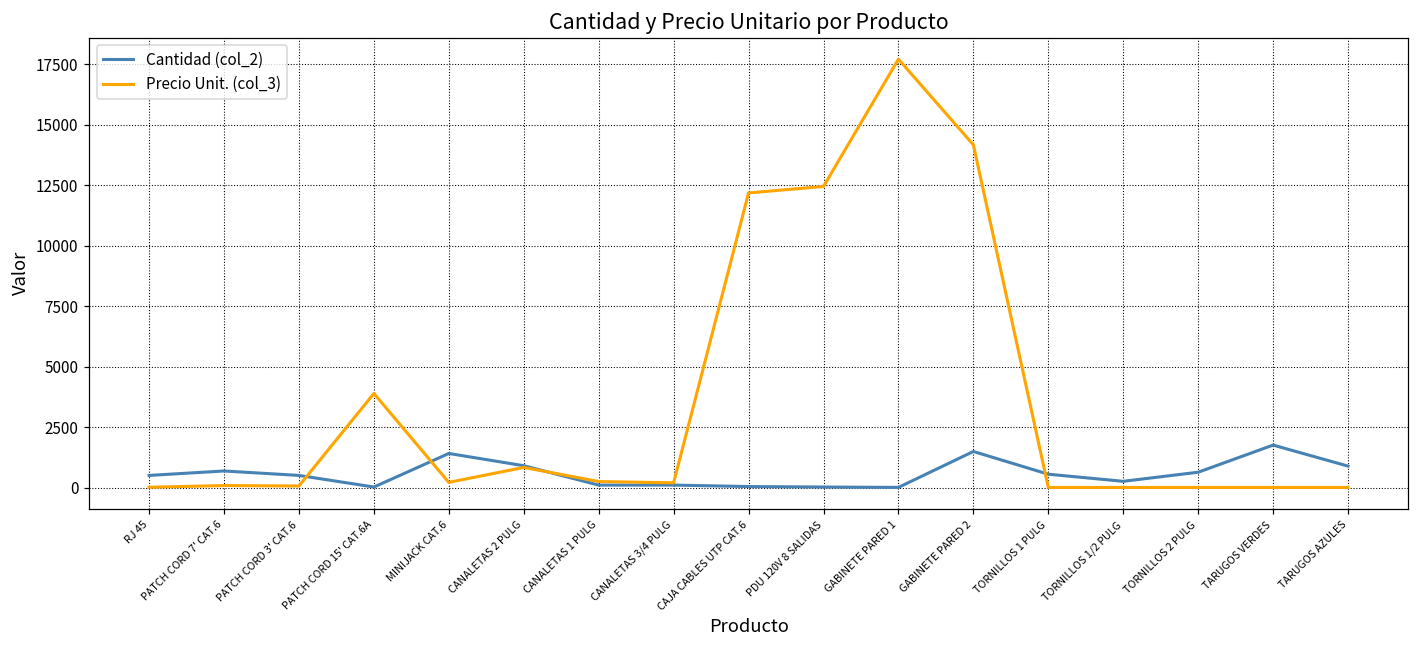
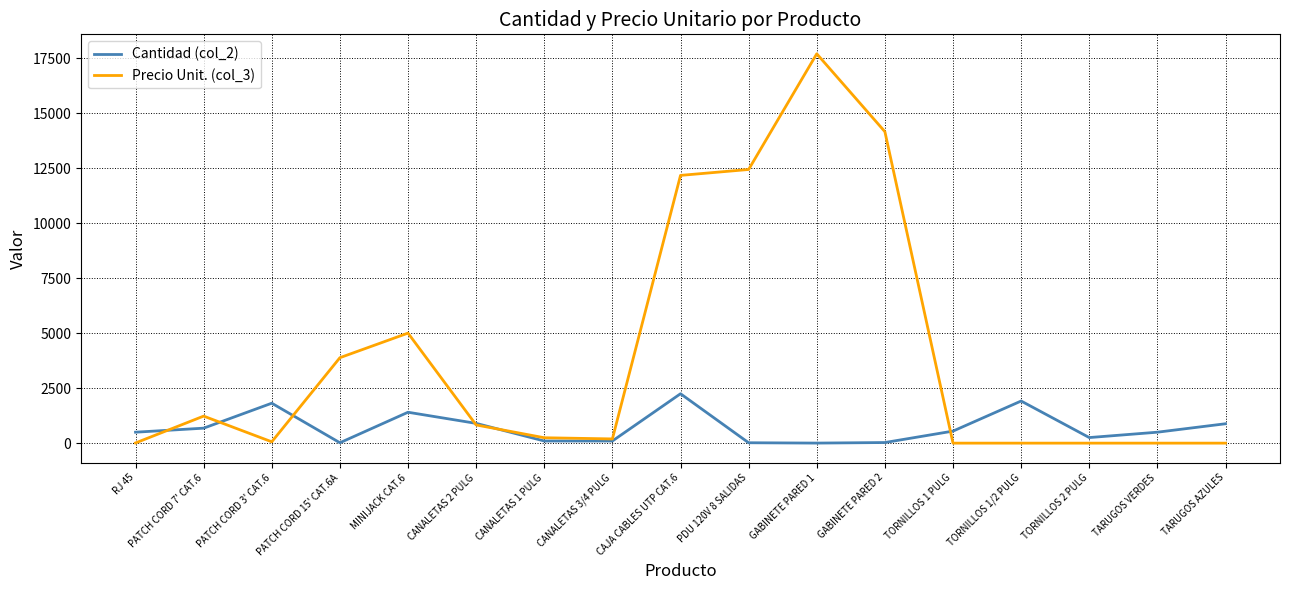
  {
    "Cantidad (col_2)": {
      "RJ 45": 500,
      "PATCH CORD 7' CAT.6": 700,
-     "PATCH CORD 3' CAT.6": 500,
+     "PATCH CORD 3' CAT.6": 1800,
      "PATCH CORD 15' CAT.6A": 0,
      "MINIJACK CAT.6": 1400,
      "CANALETAS 1 PULG": 100,
-     "CAJA CABLES UTP CAT.6": 0,
+     "CAJA CABLES UTP CAT.6": 2200,
      "PDU 120V 8 SALIDAS": 0,
      "GABINETE PARED 1": 0,
-     "GABINETE PARED 2": 1500,
+     "GABINETE PARED 2": 0,
      "TORNILLOS 1 PULG": 600,
-     "TORNILLOS 1/2 PULG": 300,
-     "TORNILLOS 2 PULG": 600,
-     "TARUGOS VERDES": 1800,
+     "TORNILLOS 1/2 PULG": 1900,
+     "TORNILLOS 2 PULG": 300,
+     "TARUGOS VERDES": 500,
      "TARUGOS AZULES": 900
    },
    "Precio Unit. (col_3)": {
      "RJ 45": 0,
-     "PATCH CORD 7' CAT.6": 100,
+     "PATCH CORD 7' CAT.6": 1200,
      "PATCH CORD 3' CAT.6": 100,
      "PATCH CORD 15' CAT.6A": 3900,
-     "MINIJACK CAT.6": 200,
+     "MINIJACK CAT.6": 5000,
      "CANALETAS 1 PULG": 200,
      "CAJA CABLES UTP CAT.6": 12200,
      "PDU 120V 8 SALIDAS": 12400,
      "GABINETE PARED 1": 17700,
      "GABINETE PARED 2": 14200,
      "TORNILLOS 1 PULG": 0,
      "TORNILLOS 1/2 PULG": 0,
      "TORNILLOS 2 PULG": 0,
      "TARUGOS VERDES": 0,
      "TARUGOS AZULES": 0
    }
  }
